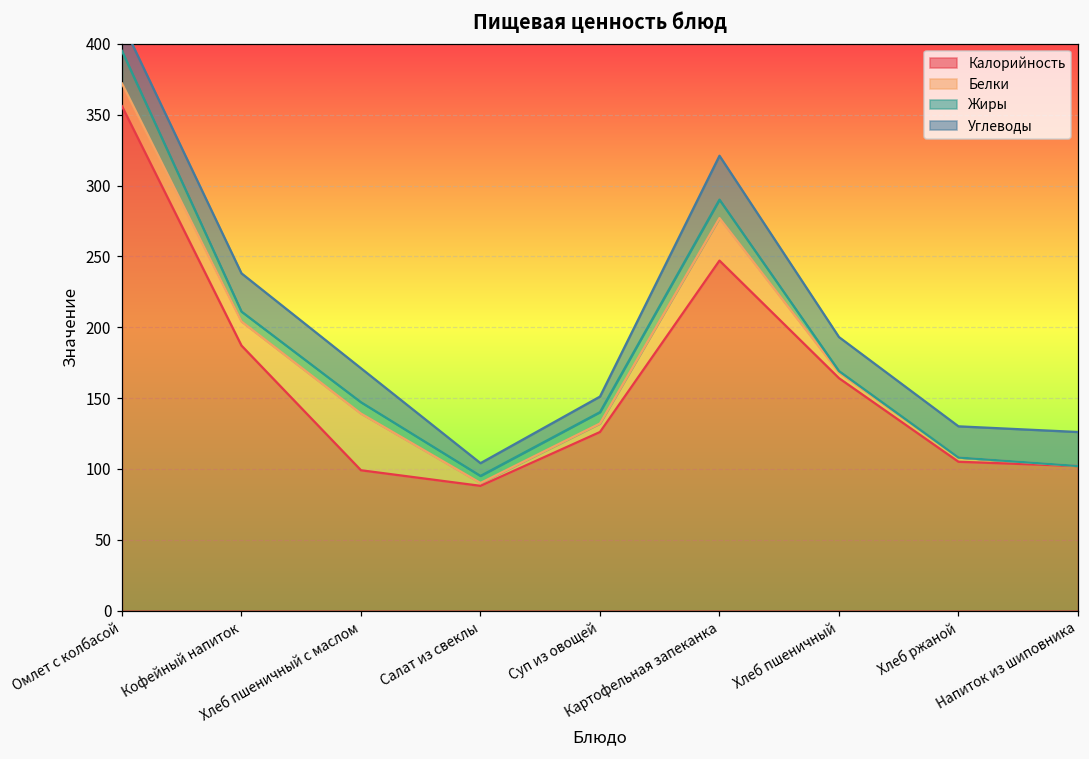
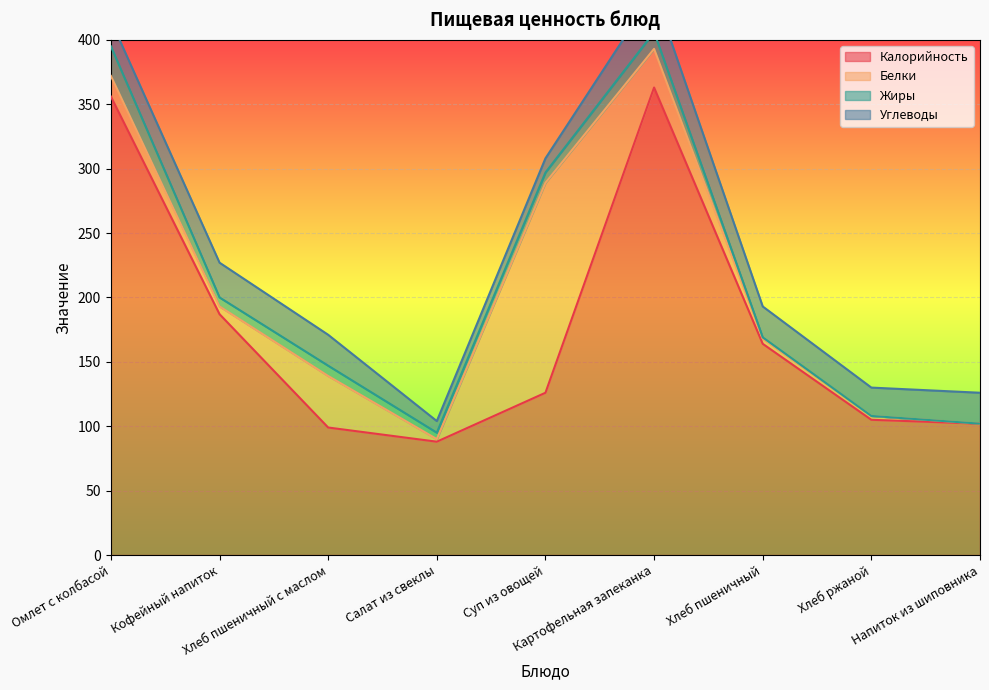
  {
    "Калорийность": {
      "Омлет с колбасой": 356,
      "Кофейный напиток": 187,
      "Хлеб пшеничный с маслом": 99,
      "Салат из свеклы": 88,
      "Суп из овощей": 126,
-     "Картофельная запеканка": 247,
+     "Картофельная запеканка": 363,
      "Хлеб пшеничный": 164,
      "Хлеб ржаной": 105
    },
    "Белки": {
      "Омлет с колбасой": 16,
-     "Кофейный напиток": 17,
+     "Кофейный напиток": 6,
      "Хлеб пшеничный с маслом": 40,
      "Салат из свеклы": 2,
-     "Суп из овощей": 6,
+     "Суп из овощей": 163,
      "Картофельная запеканка": 30
    }
  }
